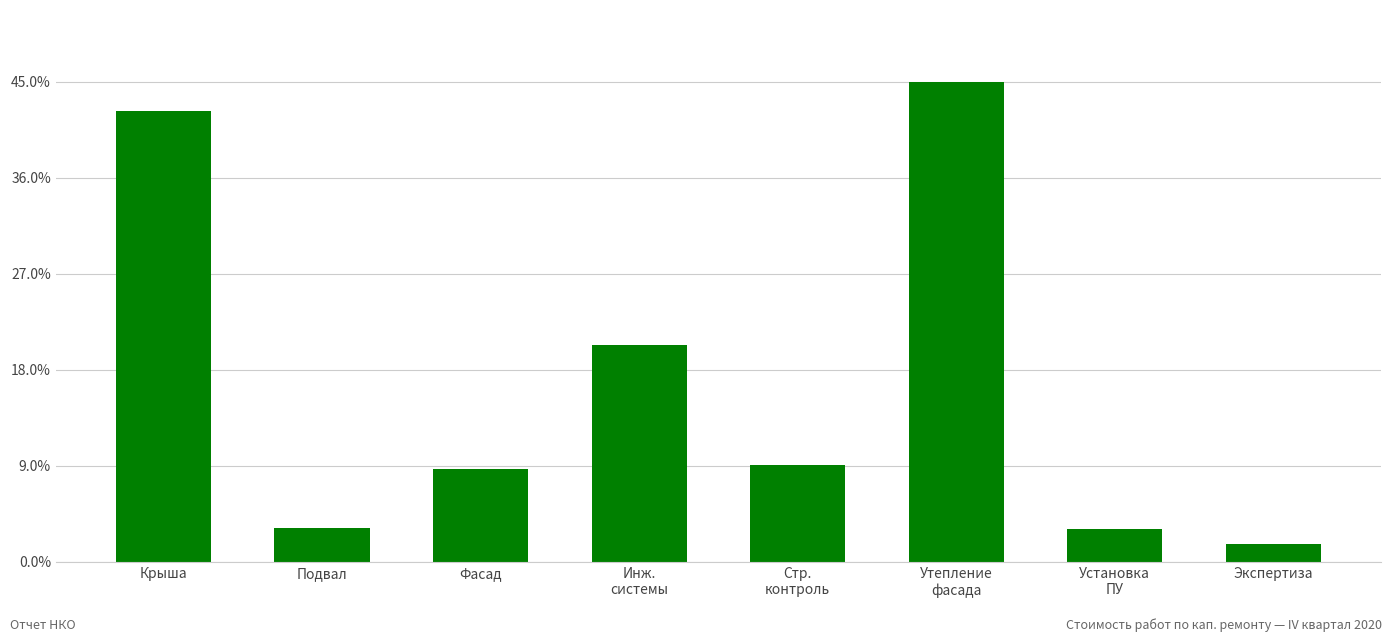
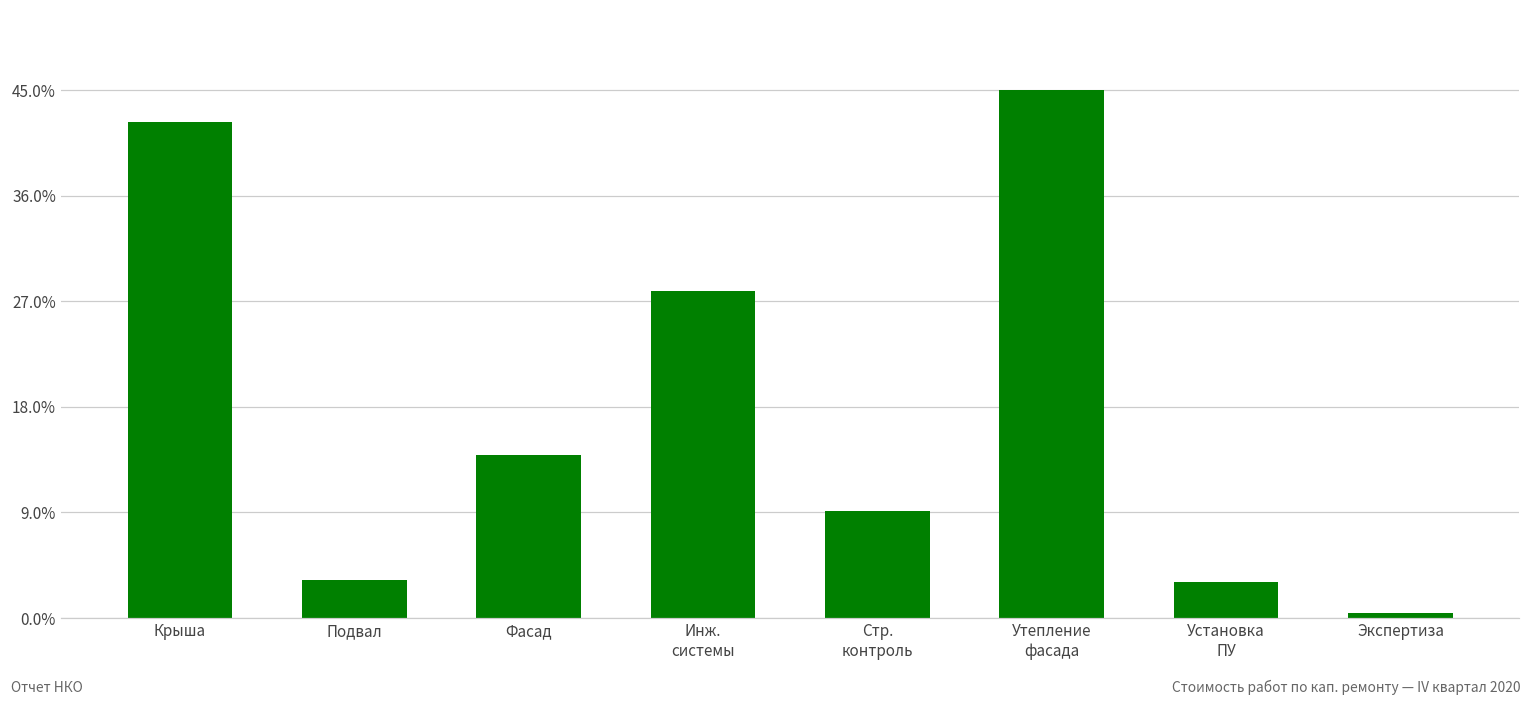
  {
    "Крыша": "42.2%",
    "Подвал": "3.2%",
-   "Фасад": "8.7%",
-   "Инж. системы": "20.3%",
+   "Фасад": "13.9%",
+   "Инж. системы": "27.9%",
    "Стр. контроль": "9.1%",
    "Утепление фасада": "45.0%",
    "Установка ПУ": "3.1%",
-   "Экспертиза": "1.6%"
+   "Экспертиза": "0.4%"
  }
